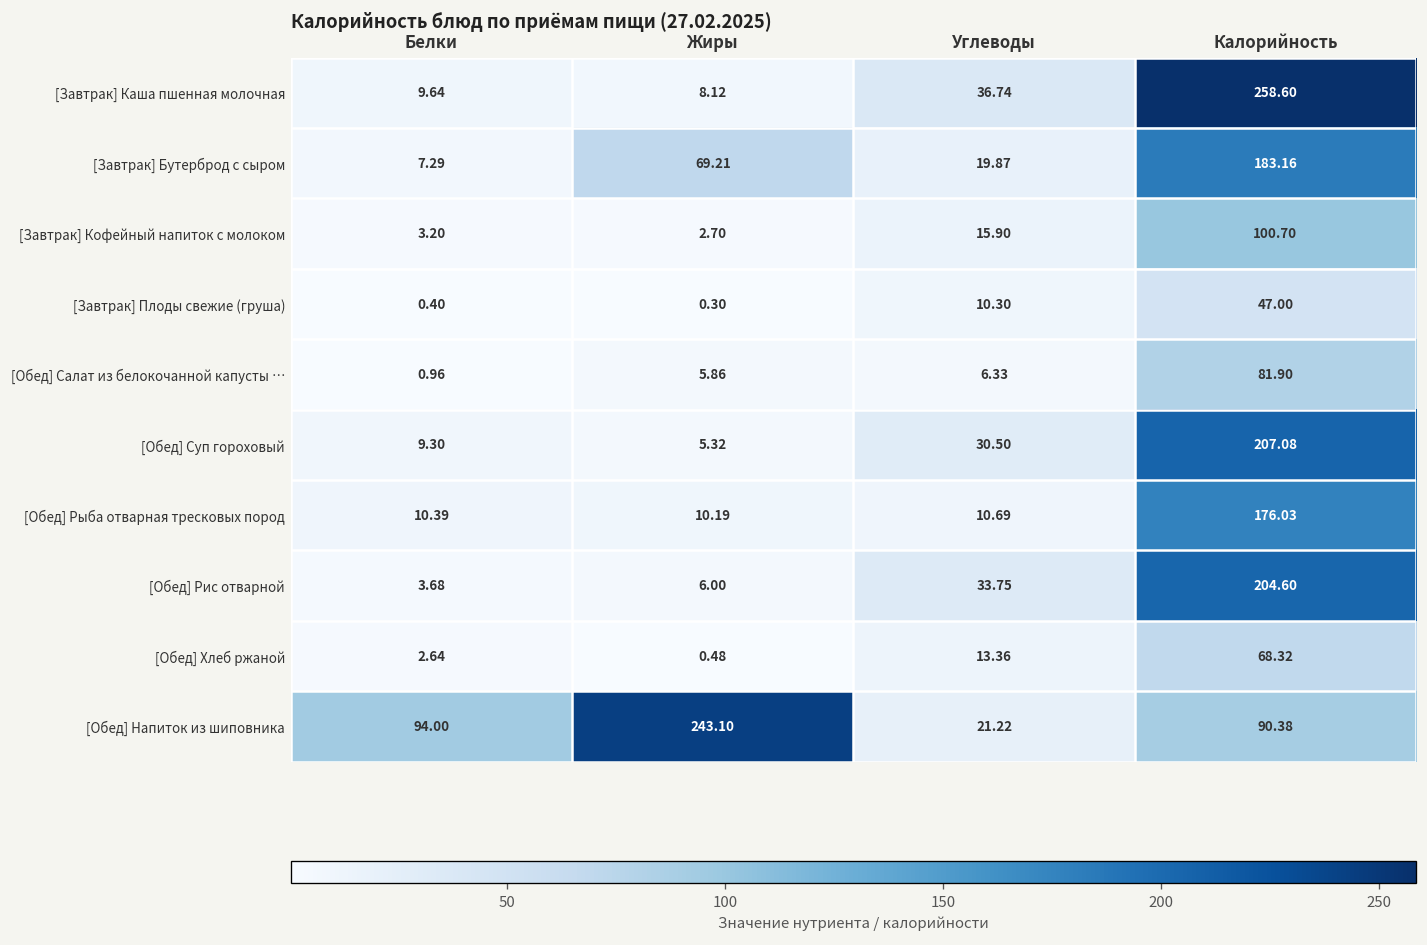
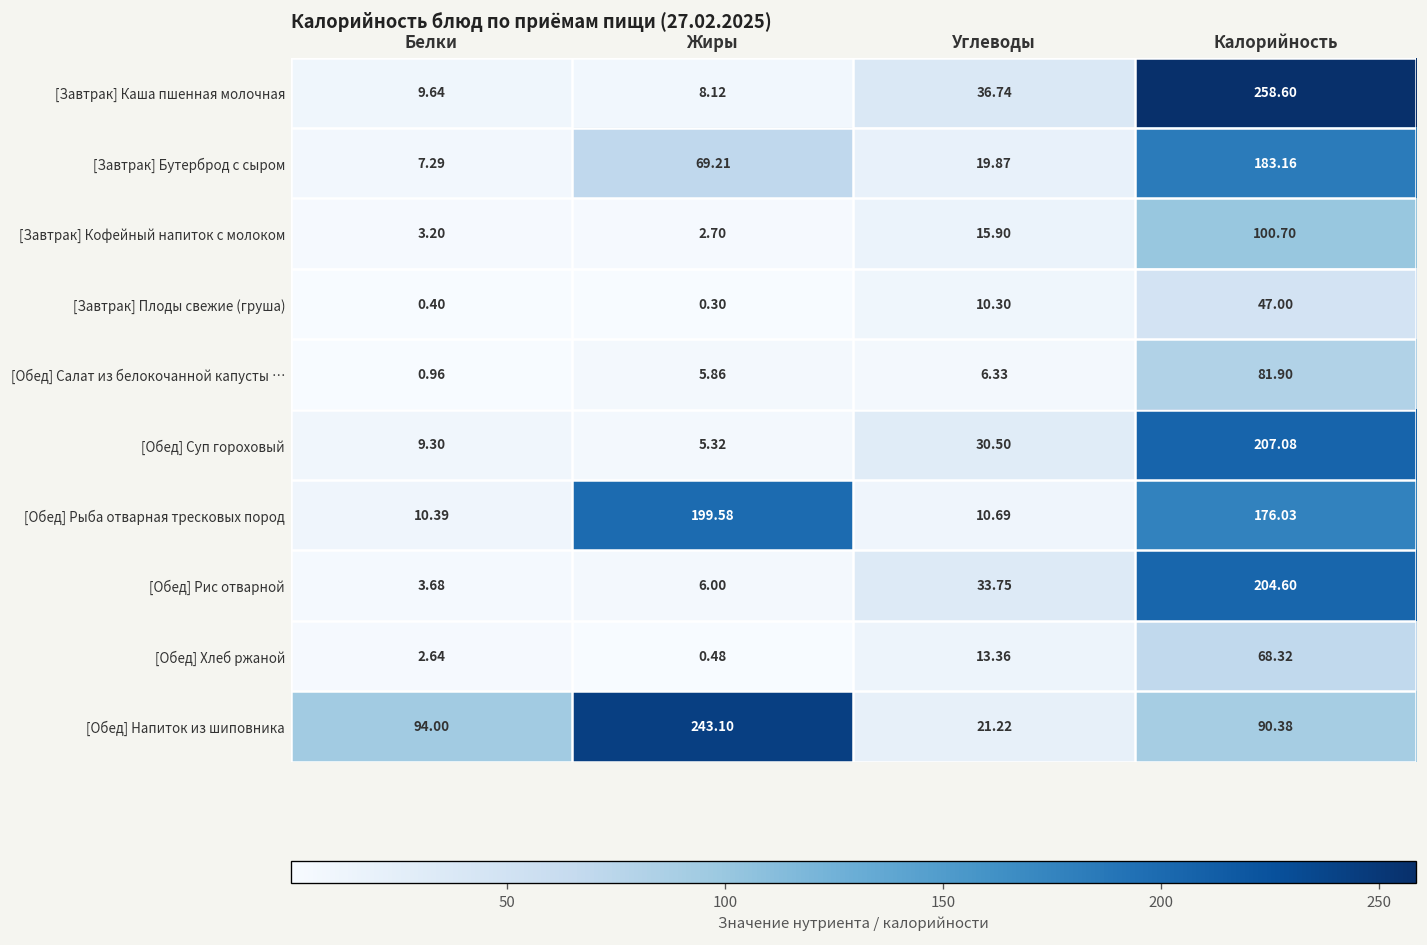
  {
    "[Завтрак] Каша пшенная молочная": {
      "Белки": 9.64,
      "Жиры": 8.12,
      "Углеводы": 36.74,
      "Калорийность": 258.60
    },
    "[Завтрак] Бутерброд с сыром": {
      "Белки": 7.29,
      "Жиры": 69.21,
      "Углеводы": 19.87,
      "Калорийность": 183.16
    },
    "[Завтрак] Кофейный напиток с молоком": {
      "Белки": 3.20,
      "Жиры": 2.70,
      "Углеводы": 15.90,
      "Калорийность": 100.70
    },
    "[Завтрак] Плоды свежие (груша)": {
      "Белки": 0.40,
      "Жиры": 0.30,
      "Углеводы": 10.30,
      "Калорийность": 47.00
    },
    "[Обед] Салат из белокочанной капусты …": {
      "Белки": 0.96,
      "Жиры": 5.86,
      "Углеводы": 6.33,
      "Калорийность": 81.90
    },
    "[Обед] Суп гороховый": {
      "Белки": 9.30,
      "Жиры": 5.32,
      "Углеводы": 30.50,
      "Калорийность": 207.08
    },
    "[Обед] Рыба отварная тресковых пород": {
      "Белки": 10.39,
-     "Жиры": 10.19,
+     "Жиры": 199.58,
      "Углеводы": 10.69,
      "Калорийность": 176.03
    },
    "[Обед] Рис отварной": {
      "Белки": 3.68,
      "Жиры": 6.00,
      "Углеводы": 33.75,
      "Калорийность": 204.60
    },
    "[Обед] Хлеб ржаной": {
      "Белки": 2.64,
      "Жиры": 0.48,
      "Углеводы": 13.36,
      "Калорийность": 68.32
    },
    "[Обед] Напиток из шиповника": {
      "Белки": 94.00,
      "Жиры": 243.10,
      "Углеводы": 21.22,
      "Калорийность": 90.38
    }
  }
